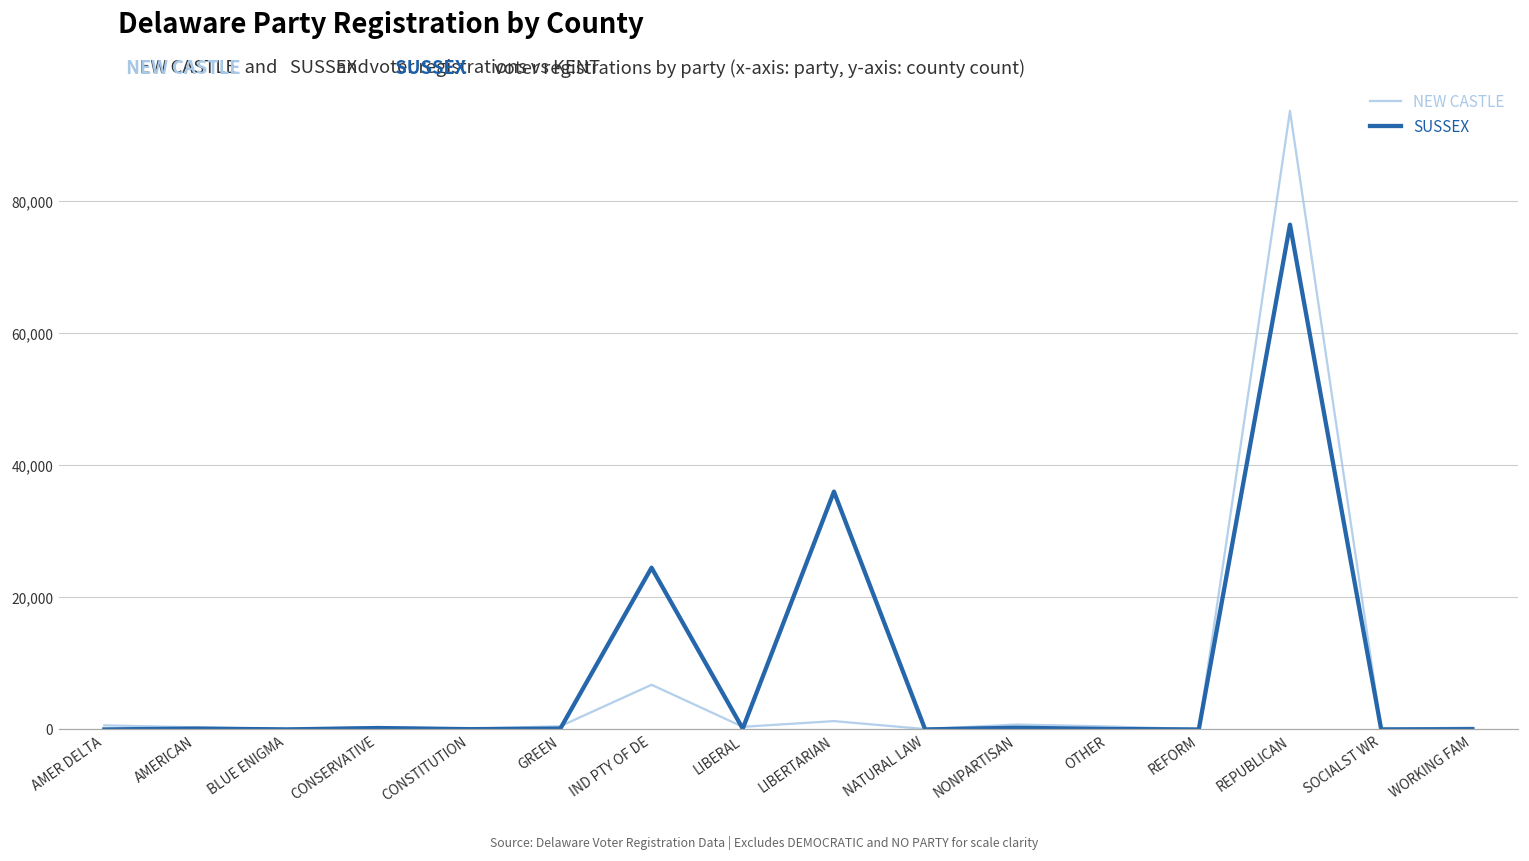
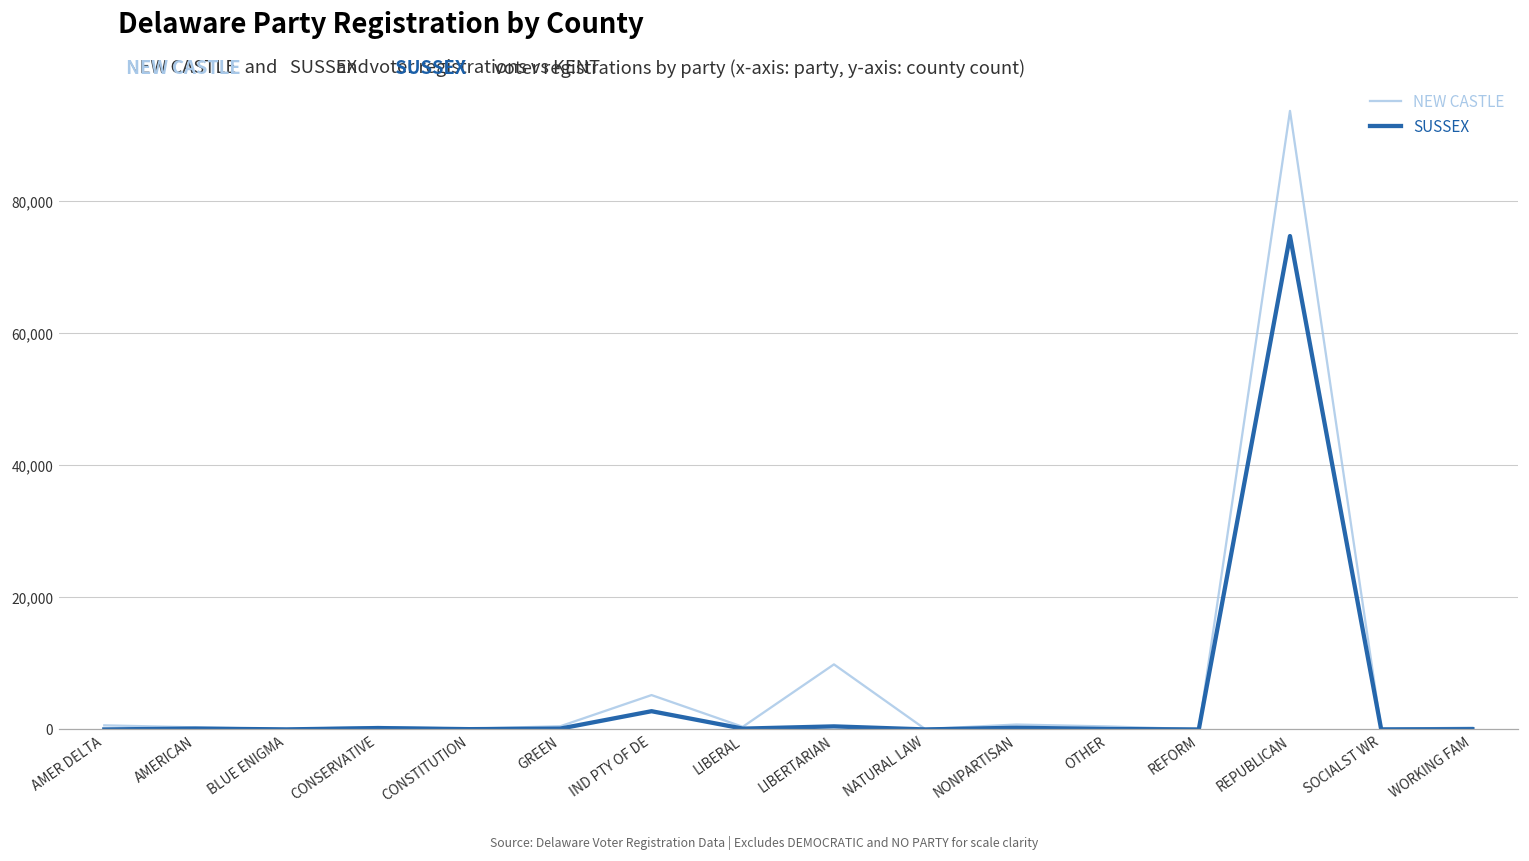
  {
    "NEW CASTLE": {
      "AMER DELTA": "1,000",
-     "IND PTY OF DE": "7,000",
-     "LIBERTARIAN": "1,000",
+     "IND PTY OF DE": "5,000",
+     "LIBERTARIAN": "10,000",
      "NONPARTISAN": "1,000",
      "REPUBLICAN": "94,000"
    },
    "SUSSEX": {
      "AMER DELTA": "0",
-     "IND PTY OF DE": "24,000",
-     "LIBERTARIAN": "36,000",
+     "IND PTY OF DE": "3,000",
+     "LIBERTARIAN": "0",
      "NONPARTISAN": "0",
-     "REPUBLICAN": "76,000"
+     "REPUBLICAN": "75,000"
    }
  }
